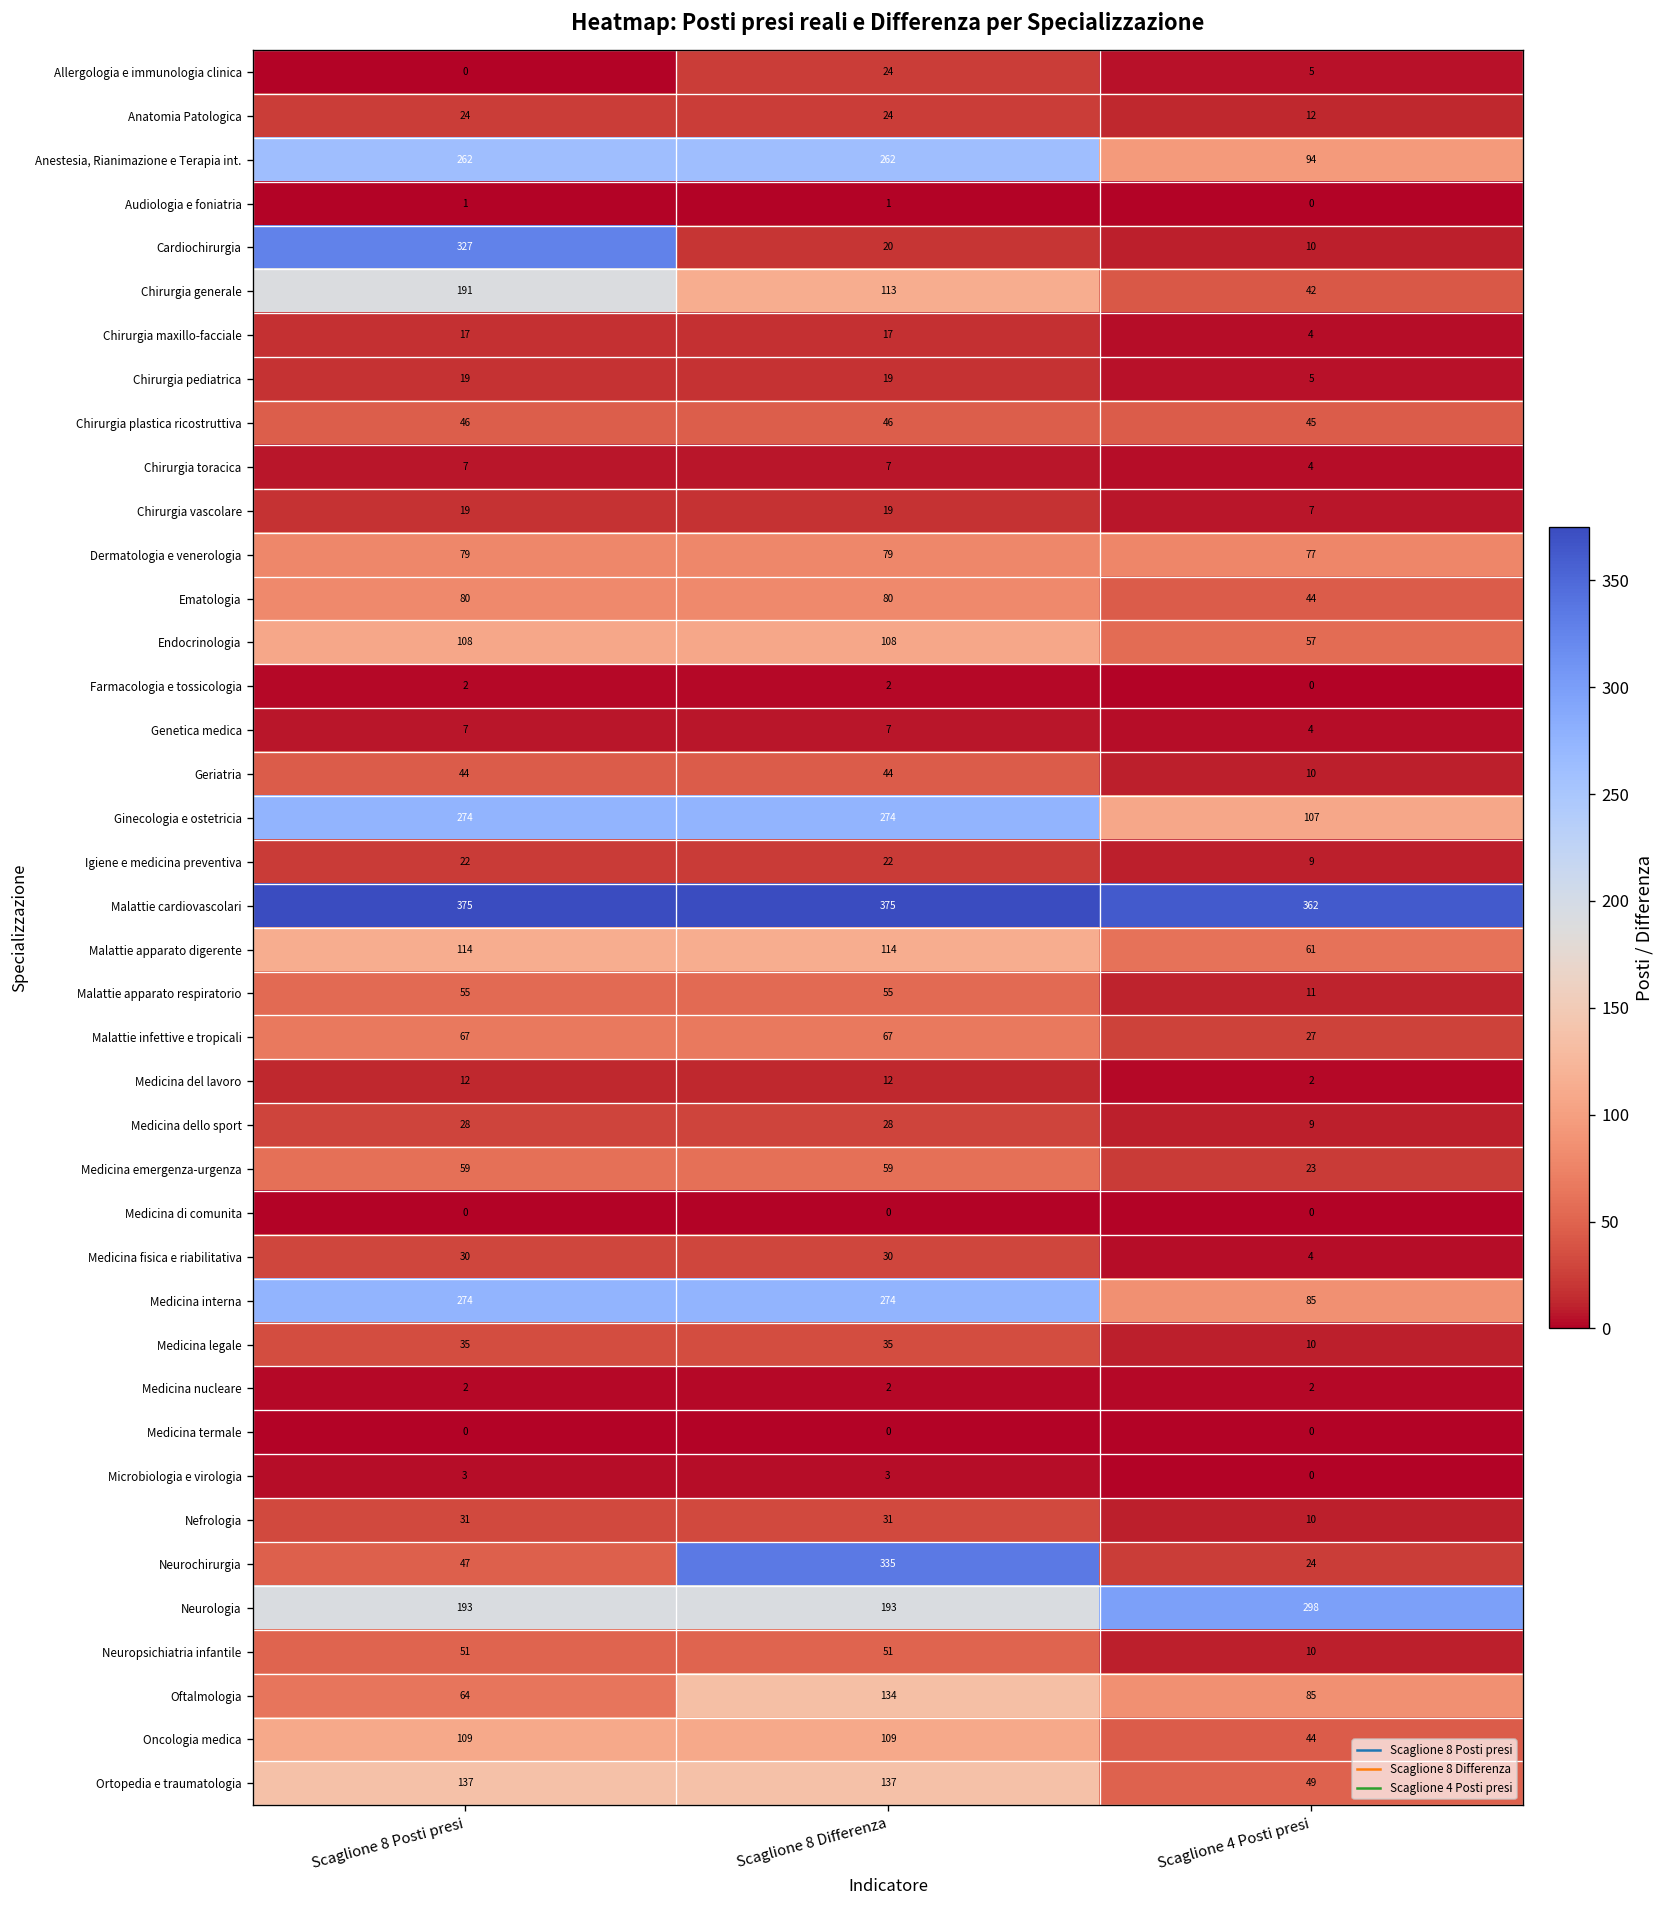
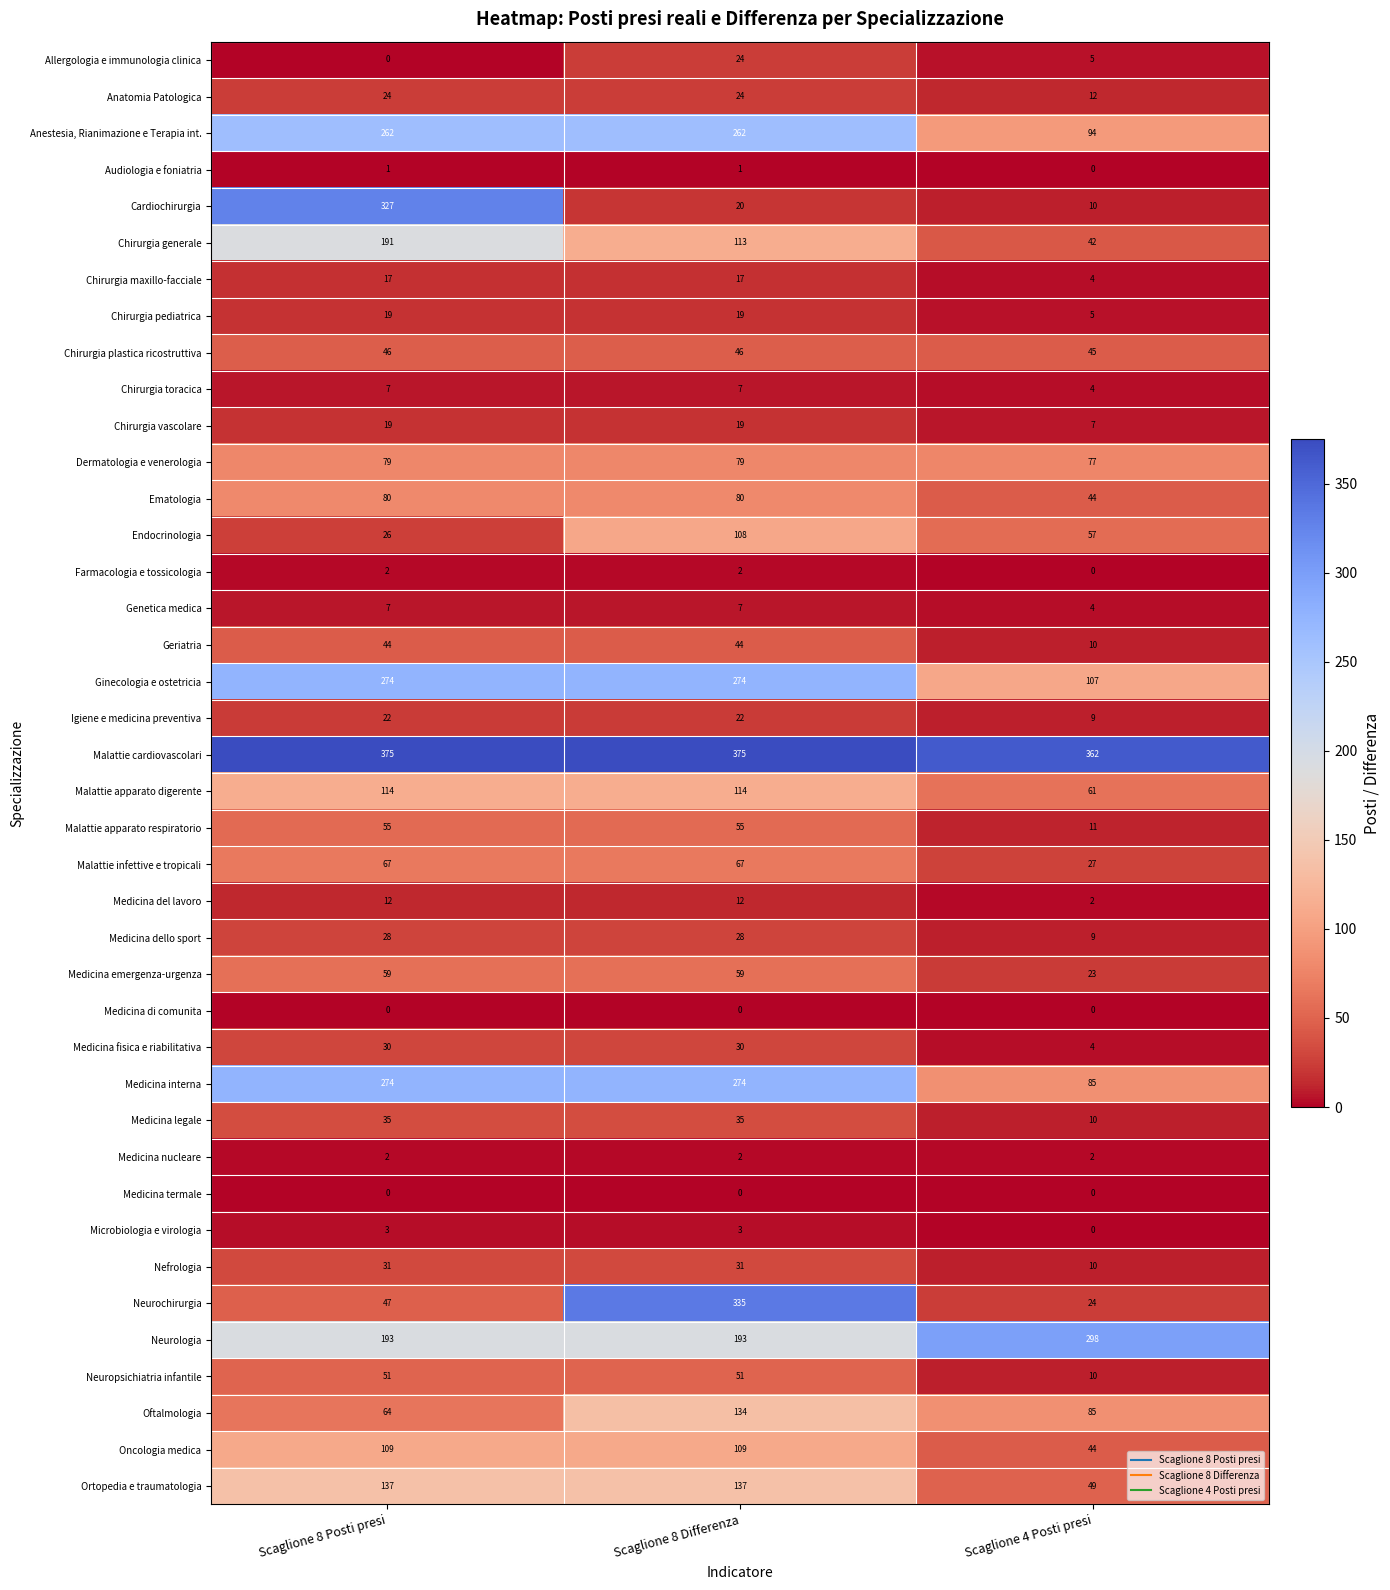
  {
    "Allergologia e immunologia clinica": {
      "Scaglione 8 Posti presi": 0,
      "Scaglione 8 Differenza": 24,
      "Scaglione 4 Posti presi": 5
    },
    "Anatomia Patologica": {
      "Scaglione 8 Posti presi": 24,
      "Scaglione 8 Differenza": 24,
      "Scaglione 4 Posti presi": 12
    },
    "Anestesia, Rianimazione e Terapia int.": {
      "Scaglione 8 Posti presi": 262,
      "Scaglione 8 Differenza": 262,
      "Scaglione 4 Posti presi": 94
    },
    "Audiologia e foniatria": {
      "Scaglione 8 Posti presi": 1,
      "Scaglione 8 Differenza": 1,
      "Scaglione 4 Posti presi": 0
    },
    "Cardiochirurgia": {
      "Scaglione 8 Posti presi": 327,
      "Scaglione 8 Differenza": 20,
      "Scaglione 4 Posti presi": 10
    },
    "Chirurgia generale": {
      "Scaglione 8 Posti presi": 191,
      "Scaglione 8 Differenza": 113,
      "Scaglione 4 Posti presi": 42
    },
    "Chirurgia maxillo-facciale": {
      "Scaglione 8 Posti presi": 17,
      "Scaglione 8 Differenza": 17,
      "Scaglione 4 Posti presi": 4
    },
    "Chirurgia pediatrica": {
      "Scaglione 8 Posti presi": 19,
      "Scaglione 8 Differenza": 19,
      "Scaglione 4 Posti presi": 5
    },
    "Chirurgia plastica ricostruttiva": {
      "Scaglione 8 Posti presi": 46,
      "Scaglione 8 Differenza": 46,
      "Scaglione 4 Posti presi": 45
    },
    "Chirurgia toracica": {
      "Scaglione 8 Posti presi": 7,
      "Scaglione 8 Differenza": 7,
      "Scaglione 4 Posti presi": 4
    },
    "Chirurgia vascolare": {
      "Scaglione 8 Posti presi": 19,
      "Scaglione 8 Differenza": 19,
      "Scaglione 4 Posti presi": 7
    },
    "Dermatologia e venerologia": {
      "Scaglione 8 Posti presi": 79,
      "Scaglione 8 Differenza": 79,
      "Scaglione 4 Posti presi": 77
    },
    "Ematologia": {
      "Scaglione 8 Posti presi": 80,
      "Scaglione 8 Differenza": 80,
      "Scaglione 4 Posti presi": 44
    },
    "Endocrinologia": {
-     "Scaglione 8 Posti presi": 108,
+     "Scaglione 8 Posti presi": 26,
      "Scaglione 8 Differenza": 108,
      "Scaglione 4 Posti presi": 57
    },
    "Farmacologia e tossicologia": {
      "Scaglione 8 Posti presi": 2,
      "Scaglione 8 Differenza": 2,
      "Scaglione 4 Posti presi": 0
    },
    "Genetica medica": {
      "Scaglione 8 Posti presi": 7,
      "Scaglione 8 Differenza": 7,
      "Scaglione 4 Posti presi": 4
    },
    "Geriatria": {
      "Scaglione 8 Posti presi": 44,
      "Scaglione 8 Differenza": 44,
      "Scaglione 4 Posti presi": 10
    },
    "Ginecologia e ostetricia": {
      "Scaglione 8 Posti presi": 274,
      "Scaglione 8 Differenza": 274,
      "Scaglione 4 Posti presi": 107
    },
    "Igiene e medicina preventiva": {
      "Scaglione 8 Posti presi": 22,
      "Scaglione 8 Differenza": 22,
      "Scaglione 4 Posti presi": 9
    },
    "Malattie cardiovascolari": {
      "Scaglione 8 Posti presi": 375,
      "Scaglione 8 Differenza": 375,
      "Scaglione 4 Posti presi": 362
    },
    "Malattie apparato digerente": {
      "Scaglione 8 Posti presi": 114,
      "Scaglione 8 Differenza": 114,
      "Scaglione 4 Posti presi": 61
    },
    "Malattie apparato respiratorio": {
      "Scaglione 8 Posti presi": 55,
      "Scaglione 8 Differenza": 55,
      "Scaglione 4 Posti presi": 11
    },
    "Malattie infettive e tropicali": {
      "Scaglione 8 Posti presi": 67,
      "Scaglione 8 Differenza": 67,
      "Scaglione 4 Posti presi": 27
    },
    "Medicina del lavoro": {
      "Scaglione 8 Posti presi": 12,
      "Scaglione 8 Differenza": 12,
      "Scaglione 4 Posti presi": 2
    },
    "Medicina dello sport": {
      "Scaglione 8 Posti presi": 28,
      "Scaglione 8 Differenza": 28,
      "Scaglione 4 Posti presi": 9
    },
    "Medicina emergenza-urgenza": {
      "Scaglione 8 Posti presi": 59,
      "Scaglione 8 Differenza": 59,
      "Scaglione 4 Posti presi": 23
    },
    "Medicina di comunita": {
      "Scaglione 8 Posti presi": 0,
      "Scaglione 8 Differenza": 0,
      "Scaglione 4 Posti presi": 0
    },
    "Medicina fisica e riabilitativa": {
      "Scaglione 8 Posti presi": 30,
      "Scaglione 8 Differenza": 30,
      "Scaglione 4 Posti presi": 4
    },
    "Medicina interna": {
      "Scaglione 8 Posti presi": 274,
      "Scaglione 8 Differenza": 274,
      "Scaglione 4 Posti presi": 85
    },
    "Medicina legale": {
      "Scaglione 8 Posti presi": 35,
      "Scaglione 8 Differenza": 35,
      "Scaglione 4 Posti presi": 10
    },
    "Medicina nucleare": {
      "Scaglione 8 Posti presi": 2,
      "Scaglione 8 Differenza": 2,
      "Scaglione 4 Posti presi": 2
    },
    "Medicina termale": {
      "Scaglione 8 Posti presi": 0,
      "Scaglione 8 Differenza": 0,
      "Scaglione 4 Posti presi": 0
    },
    "Microbiologia e virologia": {
      "Scaglione 8 Posti presi": 3,
      "Scaglione 8 Differenza": 3,
      "Scaglione 4 Posti presi": 0
    },
    "Nefrologia": {
      "Scaglione 8 Posti presi": 31,
      "Scaglione 8 Differenza": 31,
      "Scaglione 4 Posti presi": 10
    },
    "Neurochirurgia": {
      "Scaglione 8 Posti presi": 47,
      "Scaglione 8 Differenza": 335,
      "Scaglione 4 Posti presi": 24
    },
    "Neurologia": {
      "Scaglione 8 Posti presi": 193,
      "Scaglione 8 Differenza": 193,
      "Scaglione 4 Posti presi": 298
    },
    "Neuropsichiatria infantile": {
      "Scaglione 8 Posti presi": 51,
      "Scaglione 8 Differenza": 51,
      "Scaglione 4 Posti presi": 10
    },
    "Oftalmologia": {
      "Scaglione 8 Posti presi": 64,
      "Scaglione 8 Differenza": 134,
      "Scaglione 4 Posti presi": 85
    },
    "Oncologia medica": {
      "Scaglione 8 Posti presi": 109,
      "Scaglione 8 Differenza": 109,
      "Scaglione 4 Posti presi": 44
    },
    "Ortopedia e traumatologia": {
      "Scaglione 8 Posti presi": 137,
      "Scaglione 8 Differenza": 137,
      "Scaglione 4 Posti presi": 49
    }
  }
